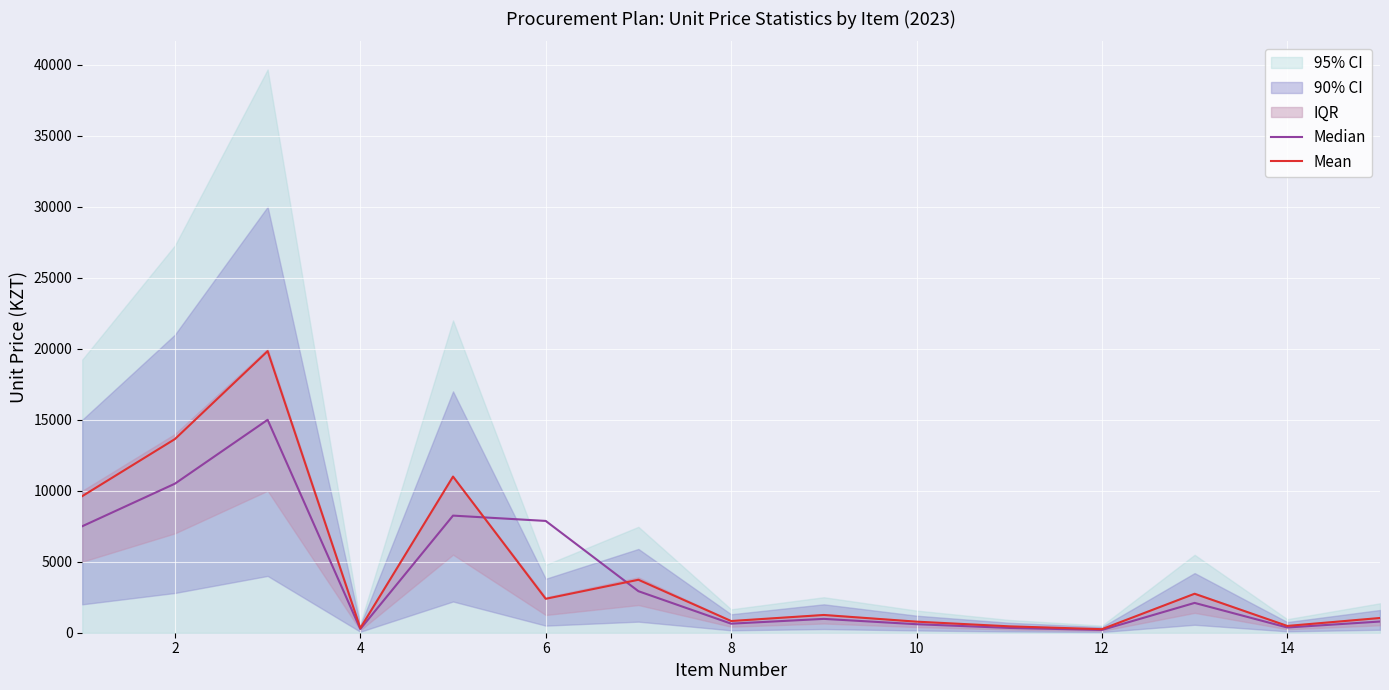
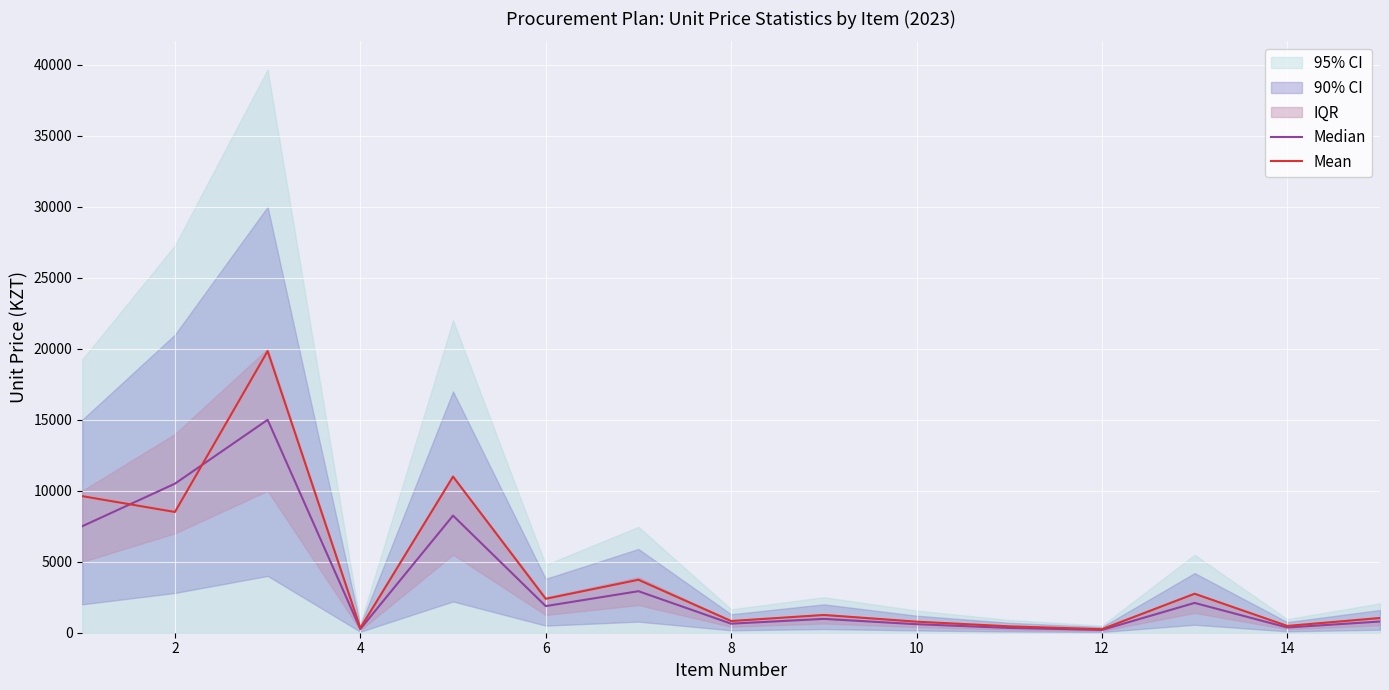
  {
    "Median": {
      "2": 10500,
-     "6": 7900,
+     "6": 1900,
      "8": 600,
      "10": 600
    },
    "Mean": {
-     "2": 13600
+     "2": 8500
    }
  }
